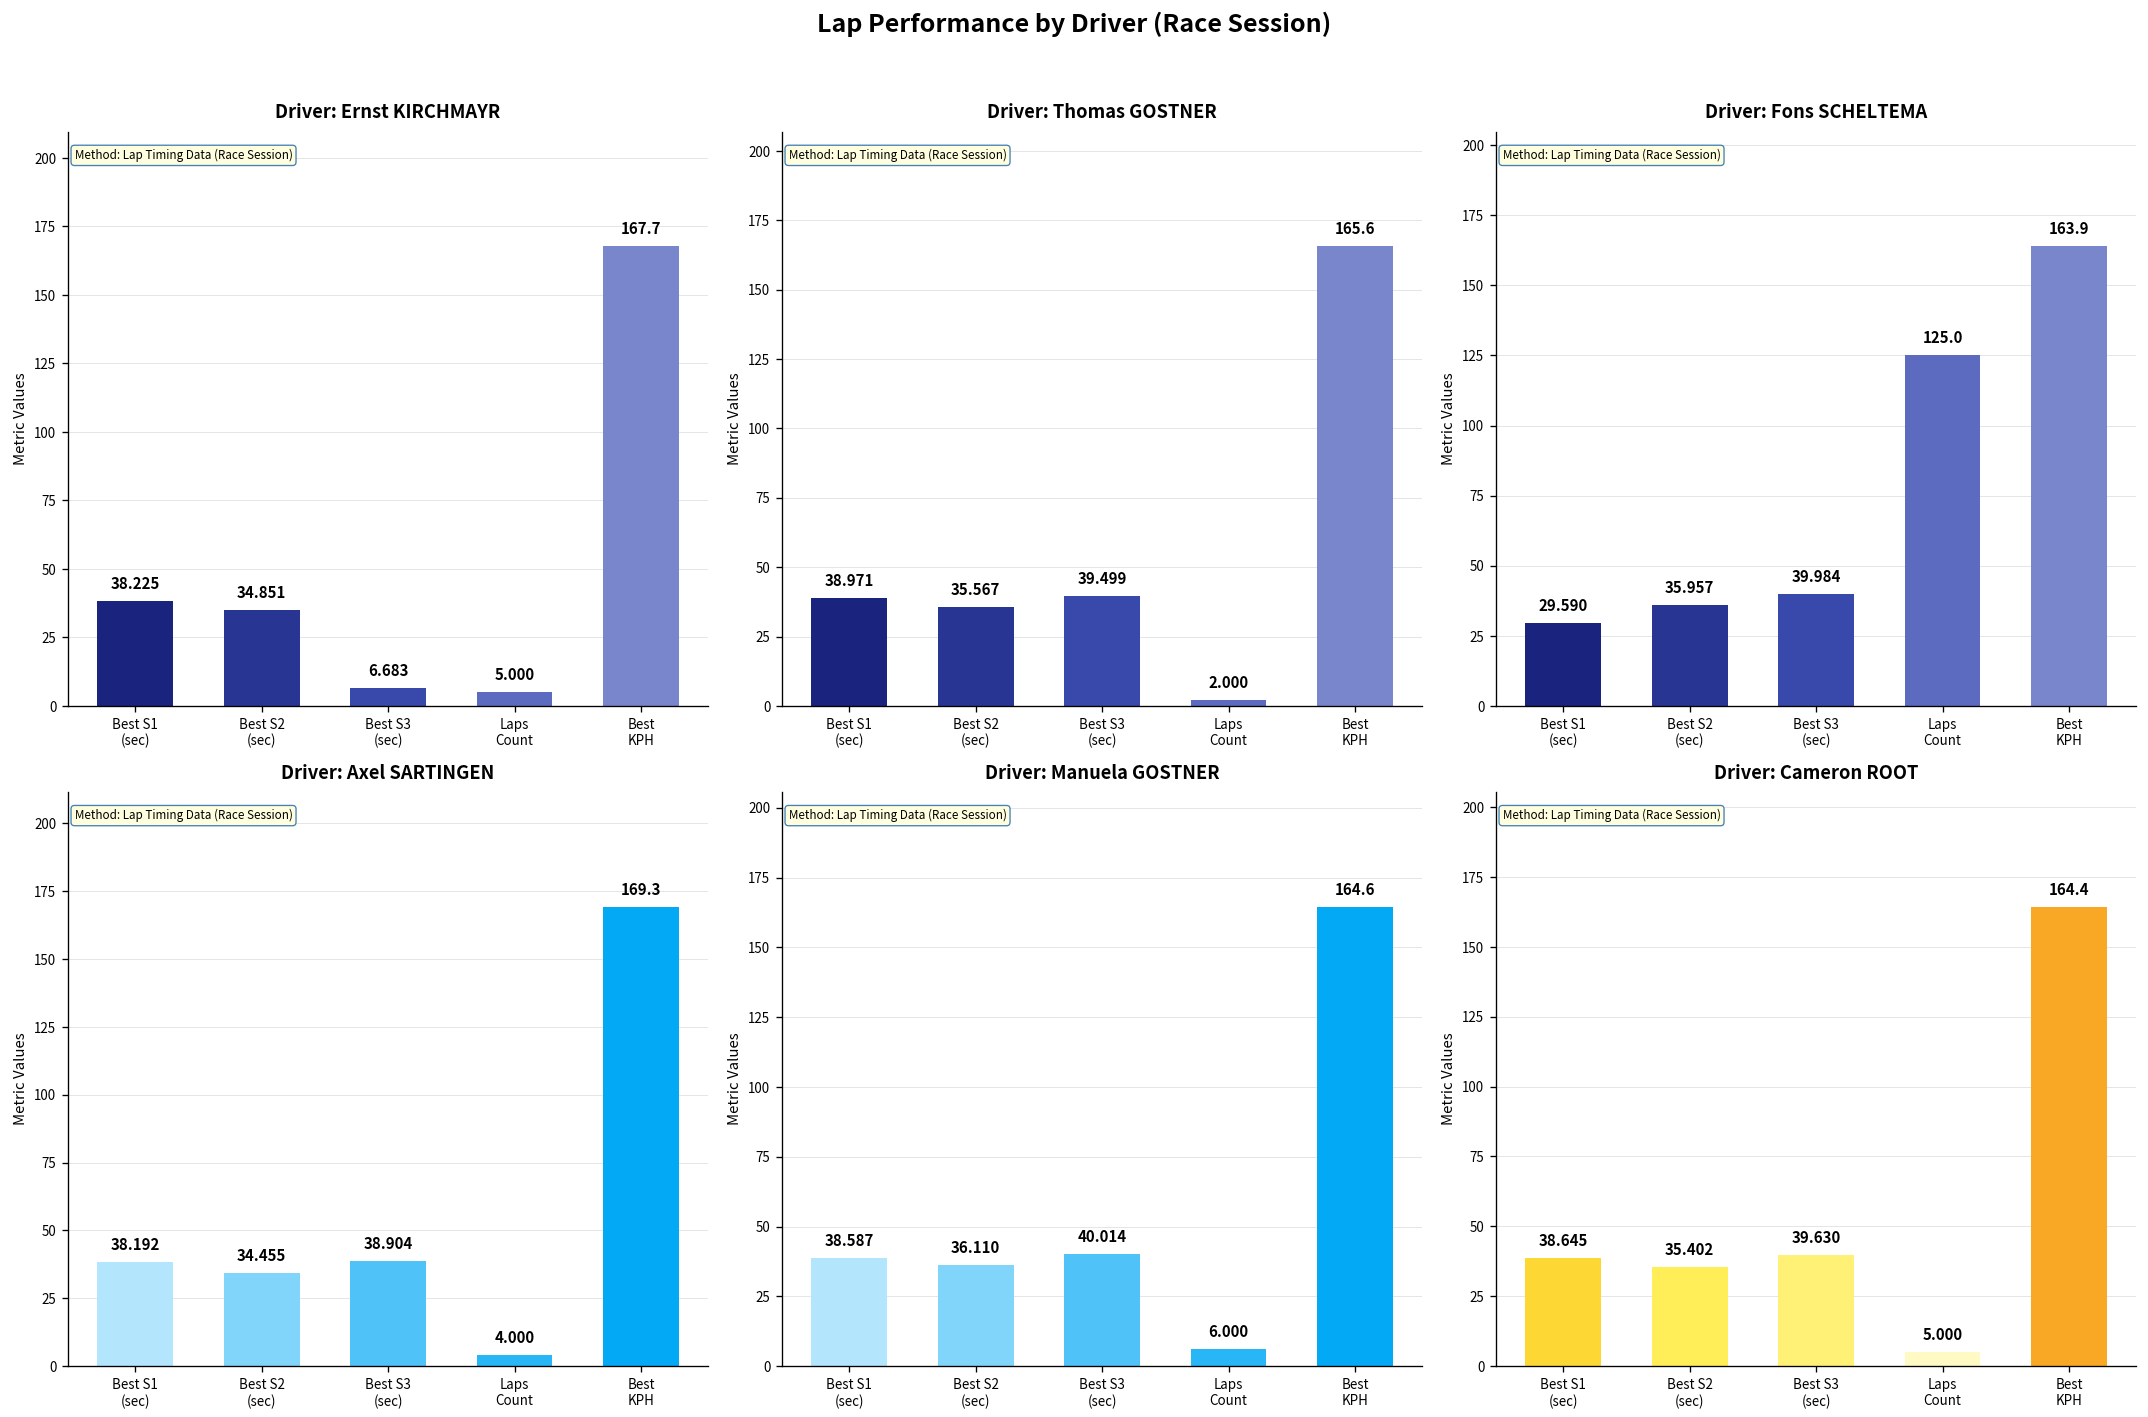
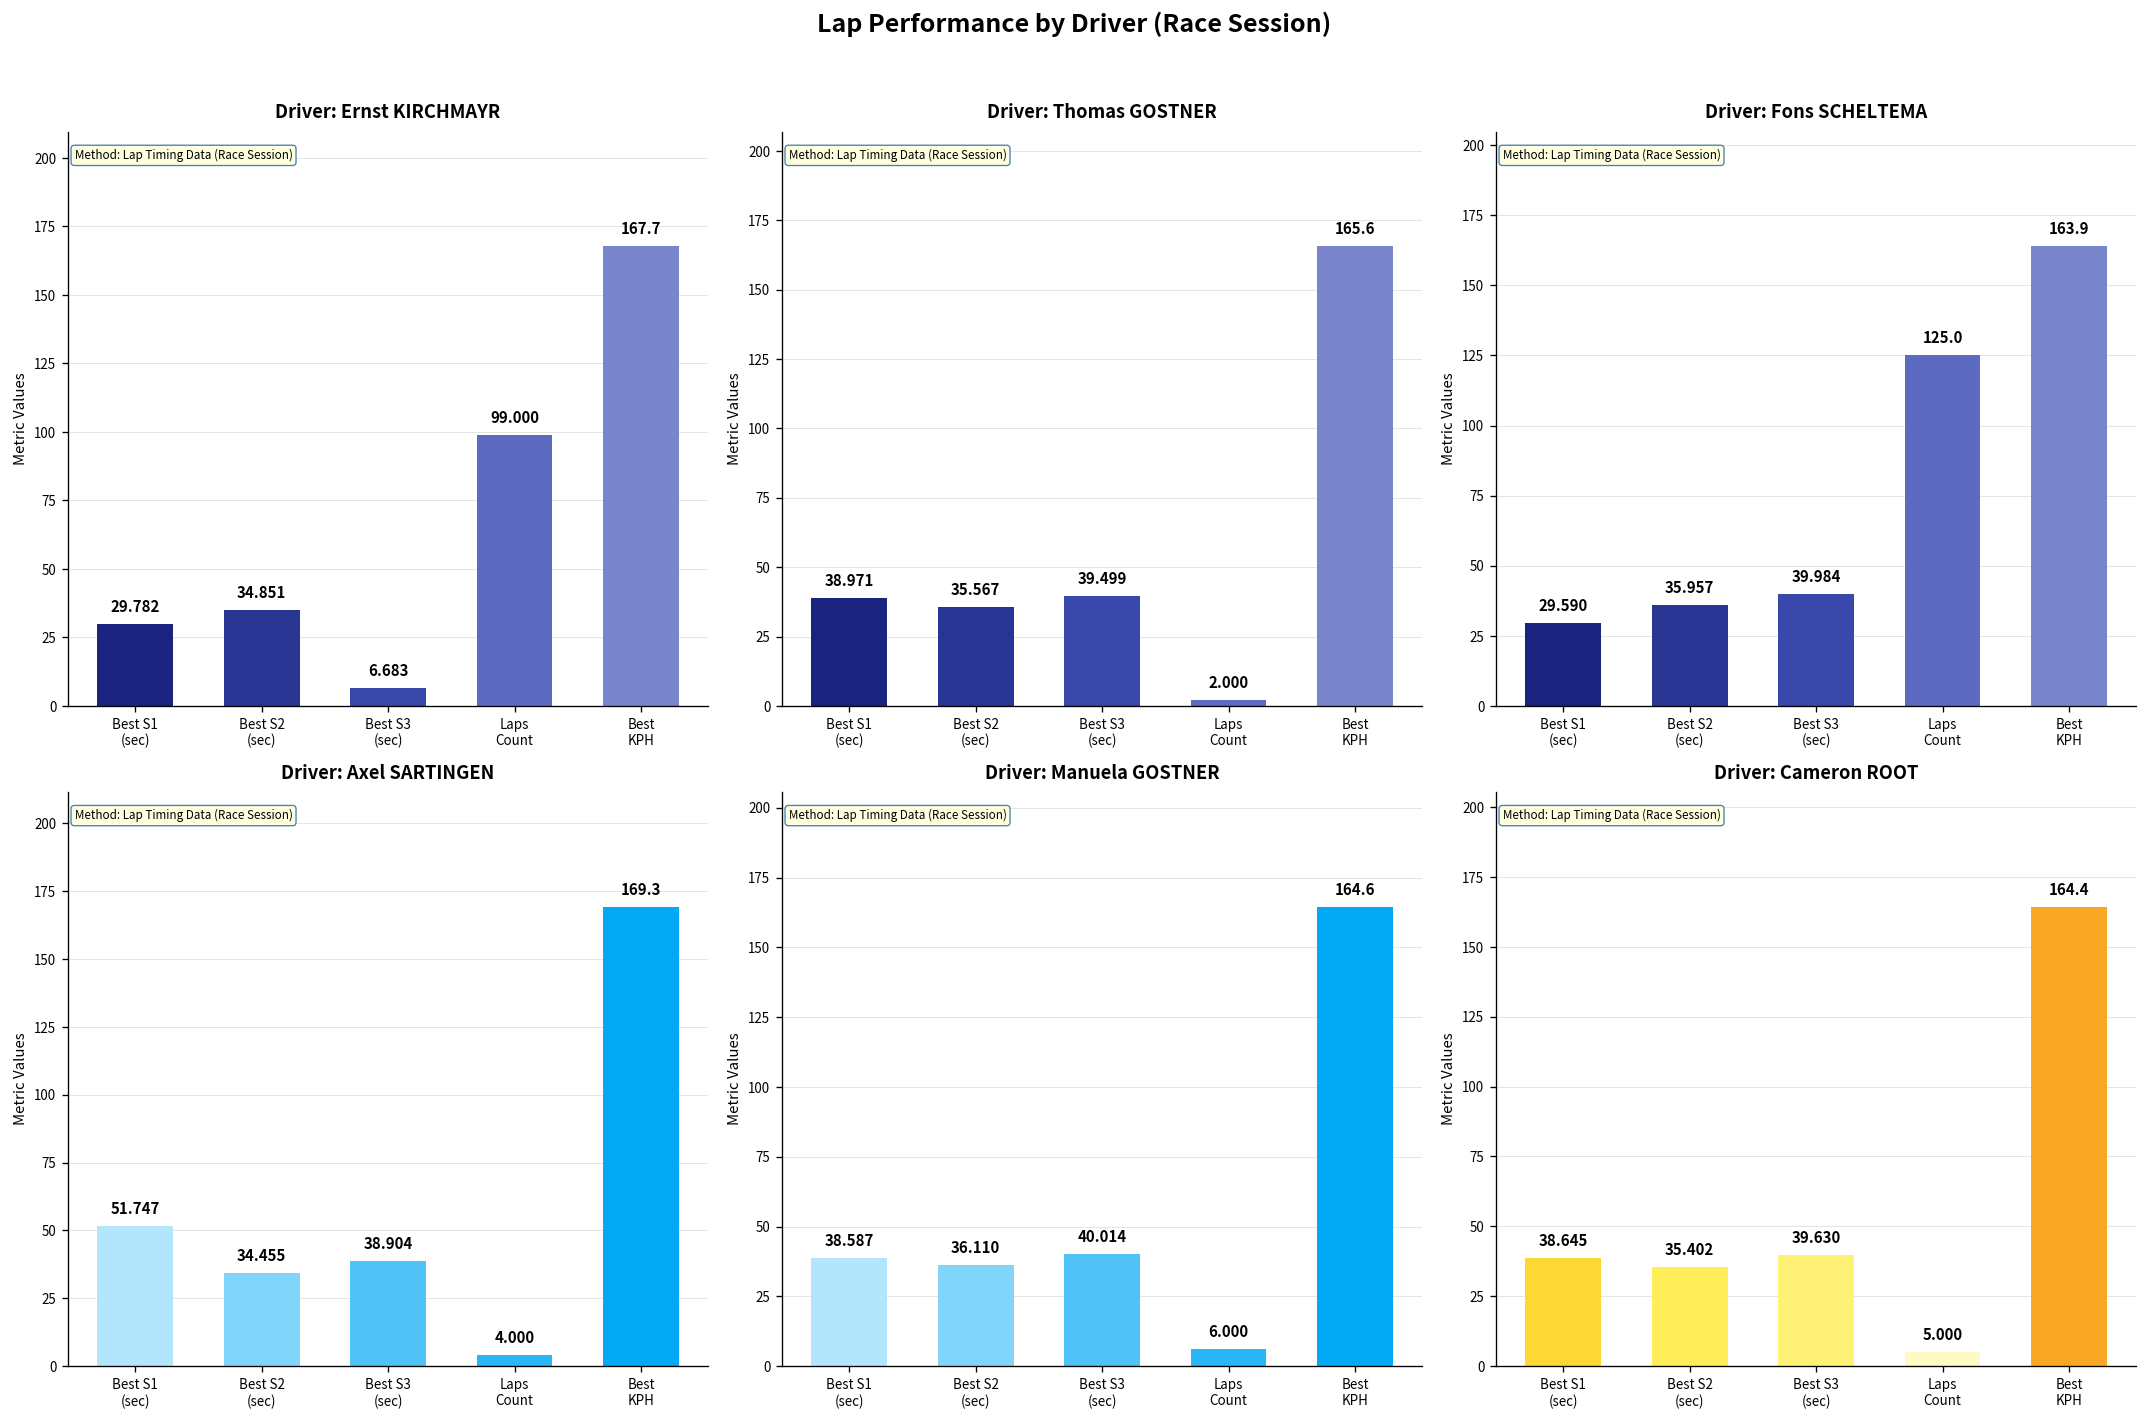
  {
    "Driver: Ernst KIRCHMAYR": {
-     "Best S1 (sec)": 38.225,
+     "Best S1 (sec)": 29.782,
      "Best S2 (sec)": 34.851,
      "Best S3 (sec)": 6.683,
-     "Laps Count": 5.000,
+     "Laps Count": 99.000,
      "Best KPH": 167.7
    },
    "Driver: Thomas GOSTNER": {
      "Best S1 (sec)": 38.971,
      "Best S2 (sec)": 35.567,
      "Best S3 (sec)": 39.499,
      "Laps Count": 2.000,
      "Best KPH": 165.6
    },
    "Driver: Fons SCHELTEMA": {
      "Best S1 (sec)": 29.590,
      "Best S2 (sec)": 35.957,
      "Best S3 (sec)": 39.984,
      "Laps Count": 125.0,
      "Best KPH": 163.9
    },
    "Driver: Axel SARTINGEN": {
-     "Best S1 (sec)": 38.192,
+     "Best S1 (sec)": 51.747,
      "Best S2 (sec)": 34.455,
      "Best S3 (sec)": 38.904,
      "Laps Count": 4.000,
      "Best KPH": 169.3
    },
    "Driver: Manuela GOSTNER": {
      "Best S1 (sec)": 38.587,
      "Best S2 (sec)": 36.110,
      "Best S3 (sec)": 40.014,
      "Laps Count": 6.000,
      "Best KPH": 164.6
    },
    "Driver: Cameron ROOT": {
      "Best S1 (sec)": 38.645,
      "Best S2 (sec)": 35.402,
      "Best S3 (sec)": 39.630,
      "Laps Count": 5.000,
      "Best KPH": 164.4
    }
  }
